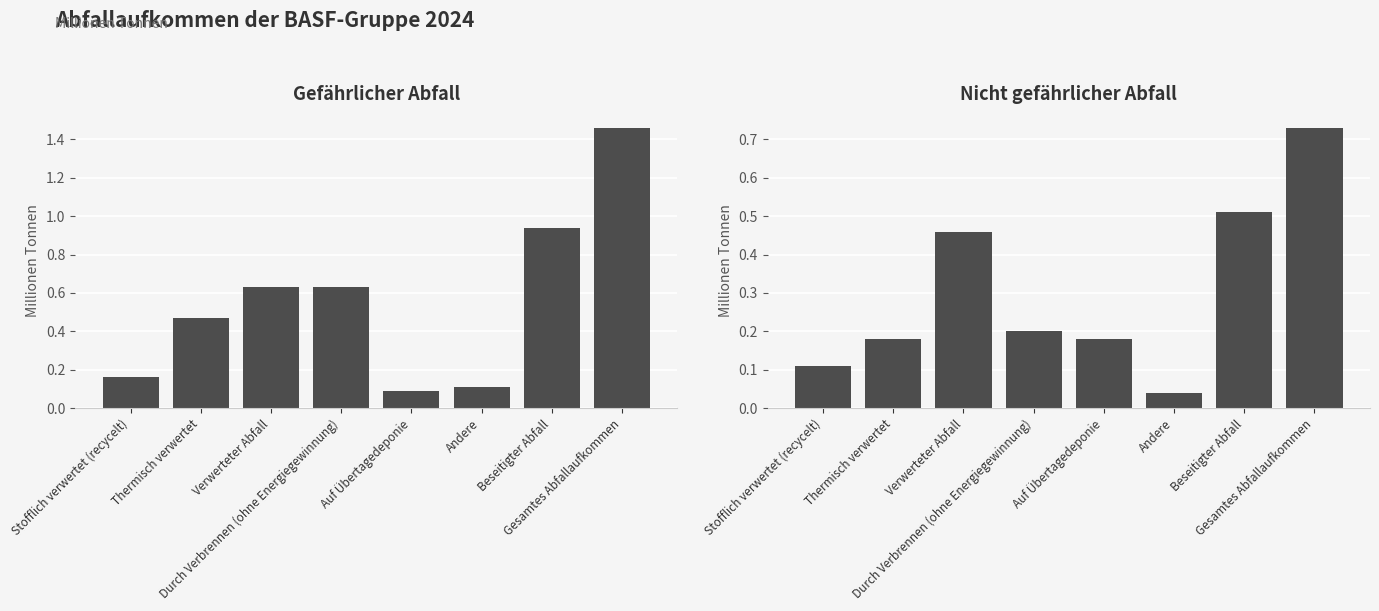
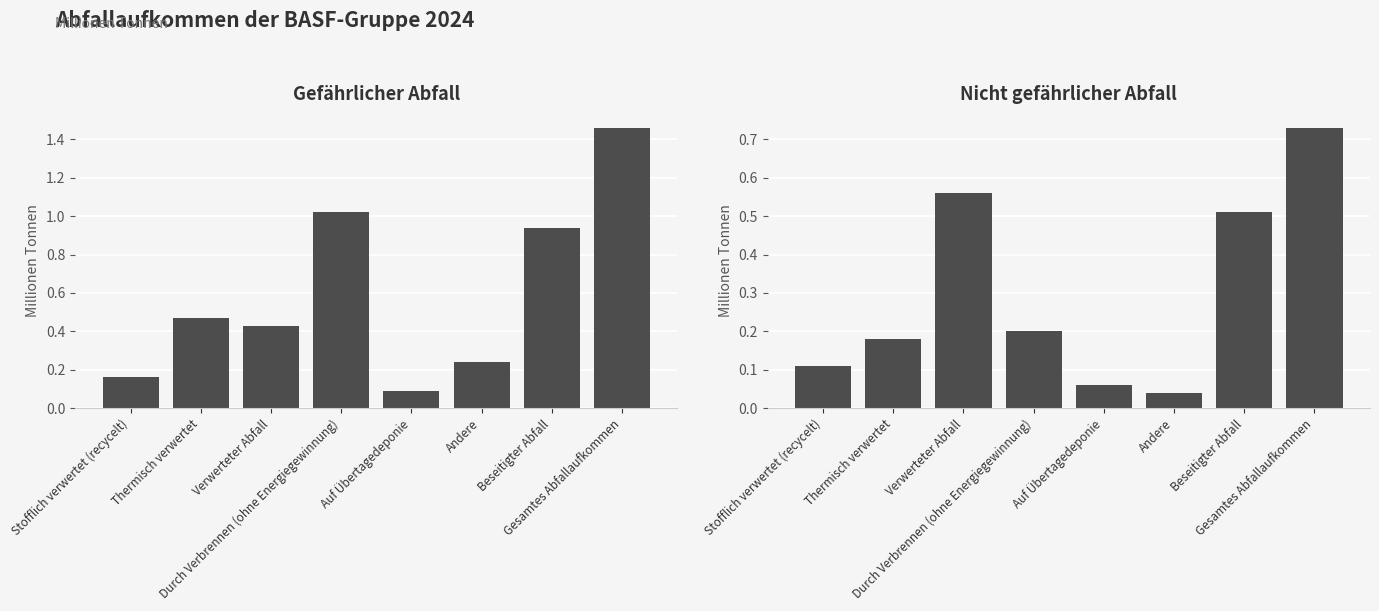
  {
    "Gefährlicher Abfall": {
      "Stofflich verwertet (recycelt)": 0.16,
      "Thermisch verwertet": 0.47,
-     "Verwerteter Abfall": 0.63,
-     "Durch Verbrennen (ohne Energiegewinnung)": 0.63,
+     "Verwerteter Abfall": 0.43,
+     "Durch Verbrennen (ohne Energiegewinnung)": 1.02,
      "Auf Übertagedeponie": 0.09,
-     "Andere": 0.11,
+     "Andere": 0.24,
      "Beseitigter Abfall": 0.94,
      "Gesamtes Abfallaufkommen": 1.46
    },
    "Nicht gefährlicher Abfall": {
      "Stofflich verwertet (recycelt)": 0.11,
      "Thermisch verwertet": 0.18,
-     "Verwerteter Abfall": 0.46,
+     "Verwerteter Abfall": 0.56,
      "Durch Verbrennen (ohne Energiegewinnung)": 0.20,
-     "Auf Übertagedeponie": 0.18,
+     "Auf Übertagedeponie": 0.06,
      "Andere": 0.04,
      "Beseitigter Abfall": 0.51,
      "Gesamtes Abfallaufkommen": 0.73
    }
  }
